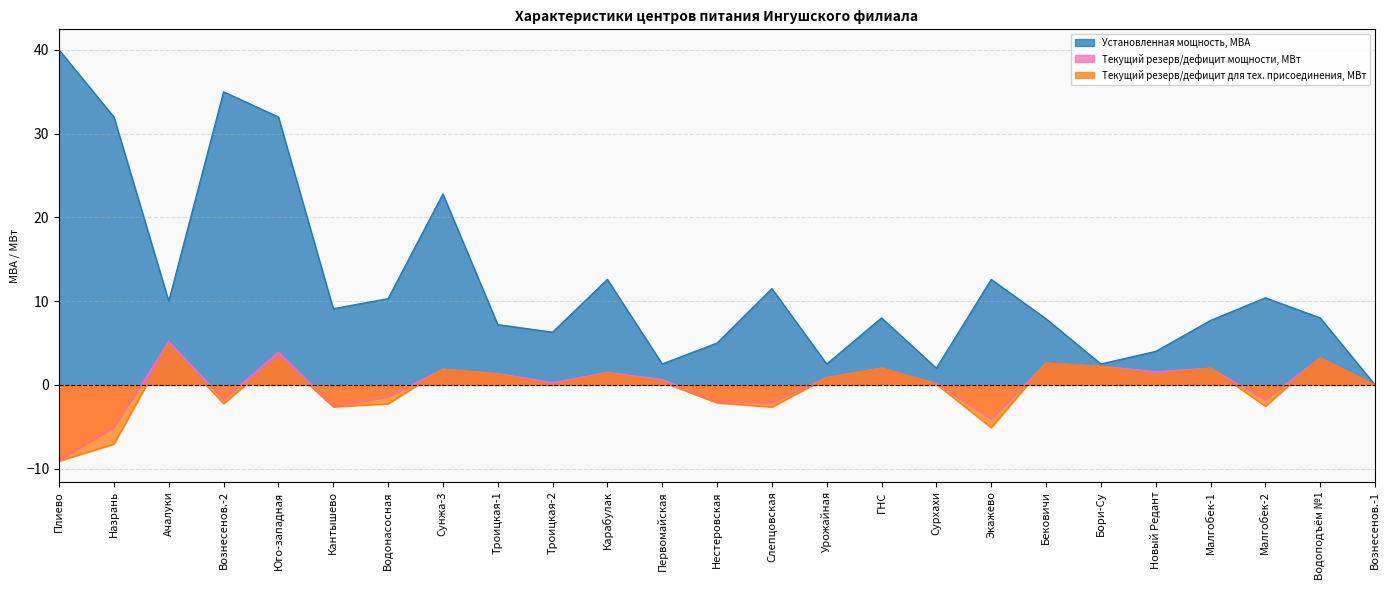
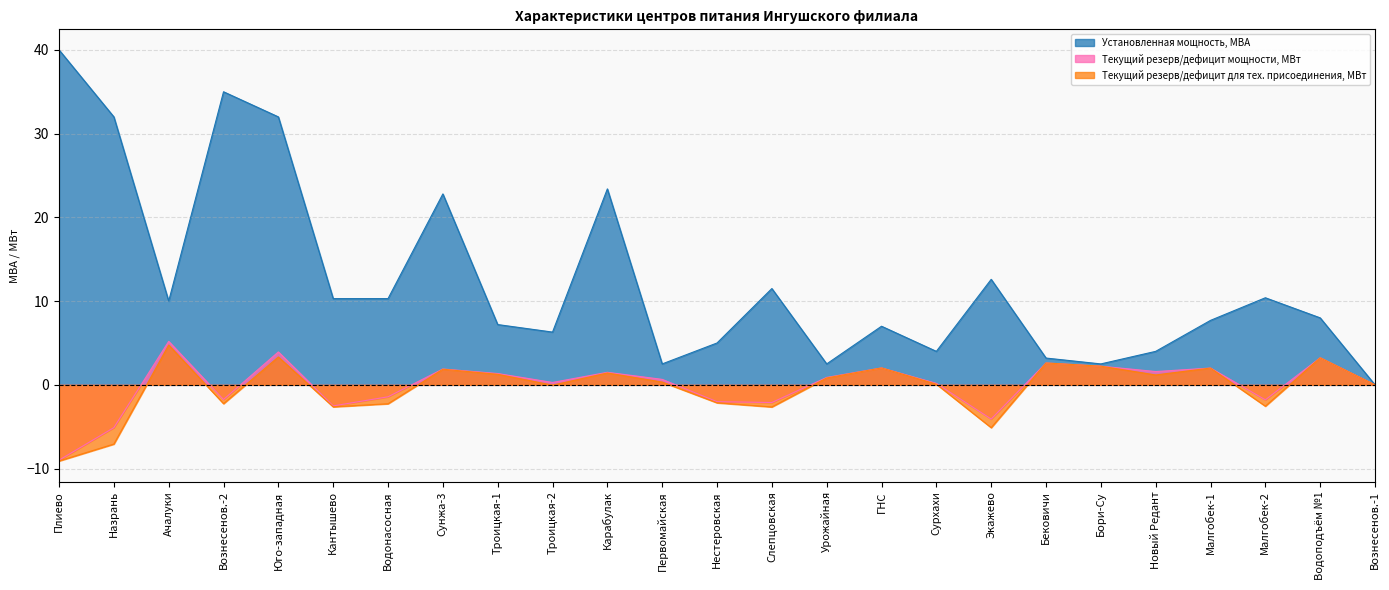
  {
    "Установленная мощность, МВА": {
      "Плиево": 40,
      "Назрань": 32,
      "Ачалуки": 10,
      "Вознесенов.-2": 35,
      "Юго-западная": 32,
-     "Кантышево": 9,
+     "Кантышево": 10,
      "Водонасосная": 10,
      "Сунжа-3": 23,
      "Троицкая-1": 7,
      "Троицкая-2": 6,
-     "Карабулак": 13,
+     "Карабулак": 23,
      "Первомайская": 3,
      "Нестеровская": 5,
      "Слепцовская": 12,
      "Урожайная": 3,
-     "ГНС": 8,
-     "Сурхахи": 2,
+     "ГНС": 7,
+     "Сурхахи": 4,
      "Экажево": 13,
-     "Бековичи": 8,
+     "Бековичи": 3,
      "Новый Редант": 4,
      "Малгобек-1": 8,
      "Малгобек-2": 10,
      "Водоподъём №1": 8
    }
  }
